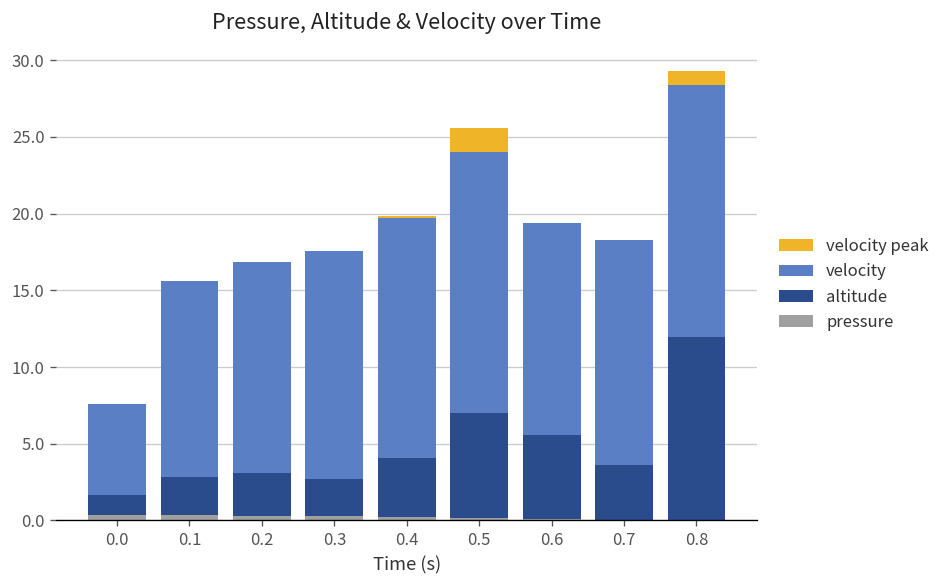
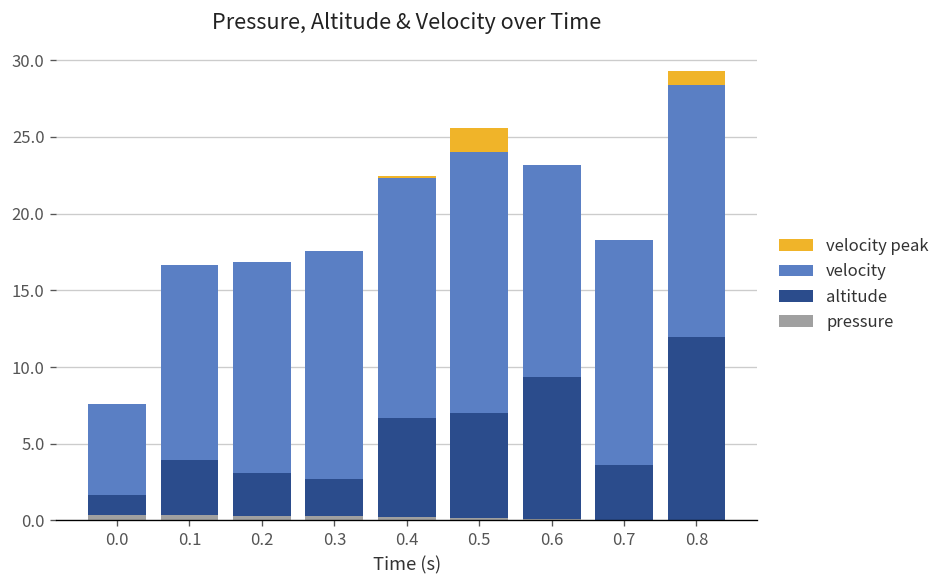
  {
    "pressure": {
      "0.0": 0.4,
      "0.1": 0.3,
      "0.2": 0.3,
      "0.3": 0.3,
      "0.4": 0.2
    },
    "altitude": {
      "0.0": 1.3,
-     "0.1": 2.5,
+     "0.1": 3.6,
      "0.2": 2.8,
      "0.3": 2.4,
-     "0.4": 3.8,
+     "0.4": 6.5,
      "0.5": 6.8,
-     "0.6": 5.5,
+     "0.6": 9.2,
      "0.7": 3.6,
      "0.8": 11.9
    },
    "velocity": {
      "0.0": 5.9,
      "0.1": 12.7,
      "0.2": 13.7,
      "0.3": 14.9,
      "0.4": 15.6,
      "0.5": 17.1,
      "0.6": 13.8,
      "0.7": 14.6,
      "0.8": 16.4
    },
    "velocity peak": {
      "0.0": 0.0,
      "0.1": 0.0,
      "0.2": 0.0,
      "0.3": 0.0,
      "0.5": 1.6,
      "0.6": 0.0,
      "0.7": 0.0,
      "0.8": 0.9
    }
  }
